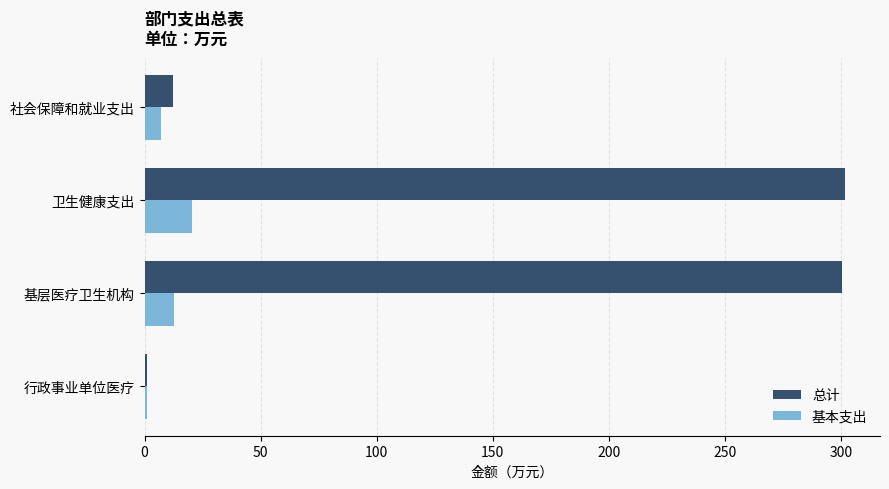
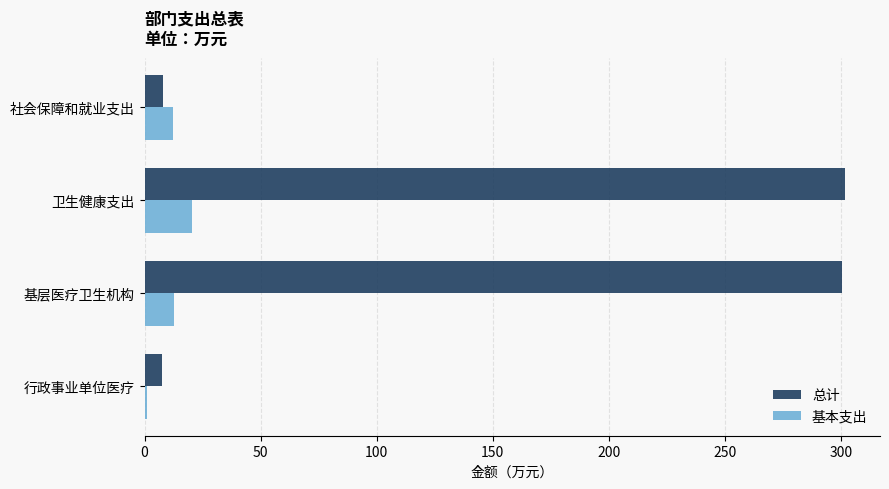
  {
    "总计": {
-     "社会保障和就业支出": 12,
+     "社会保障和就业支出": 8,
      "卫生健康支出": 302,
      "基层医疗卫生机构": 301,
-     "行政事业单位医疗": 1
+     "行政事业单位医疗": 8
    },
    "基本支出": {
-     "社会保障和就业支出": 7,
+     "社会保障和就业支出": 12,
      "卫生健康支出": 21,
      "基层医疗卫生机构": 13,
      "行政事业单位医疗": 1
    }
  }
